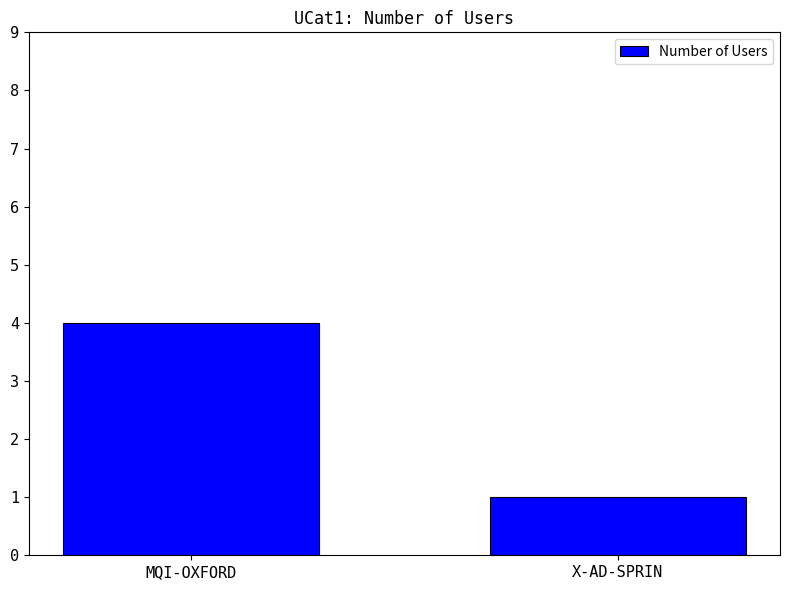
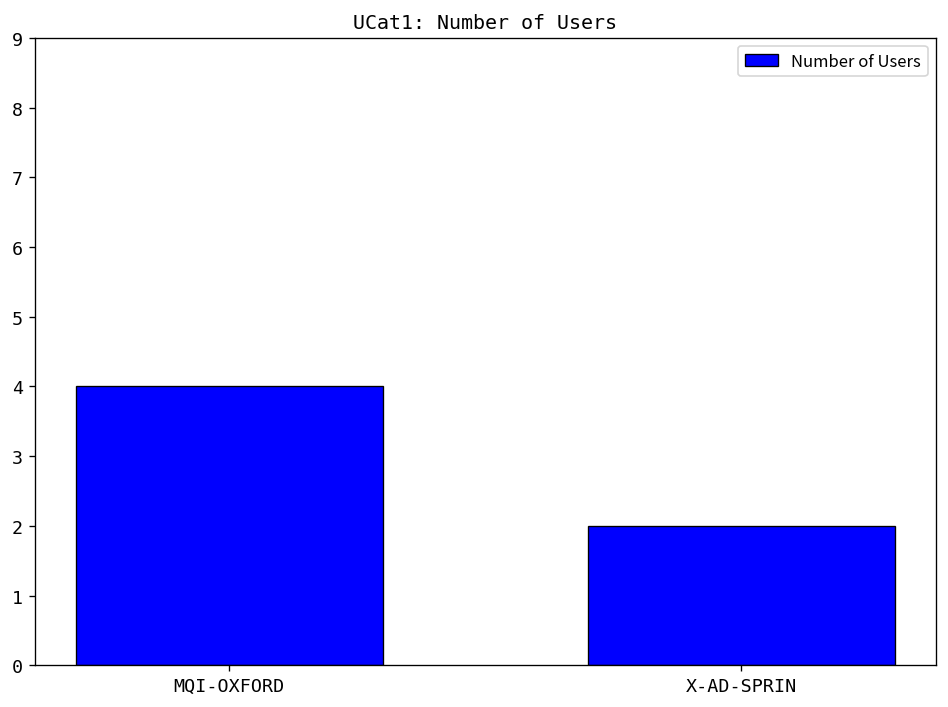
  {
    "MQI-OXFORD": 4,
-   "X-AD-SPRIN": 1
+   "X-AD-SPRIN": 2
  }
